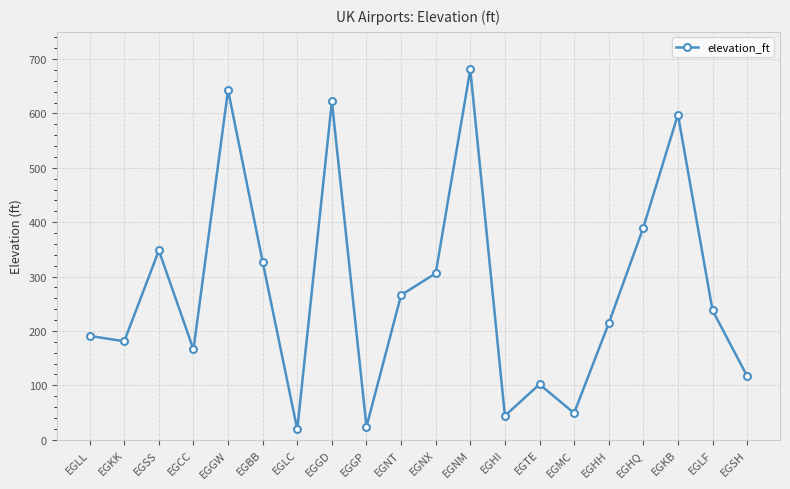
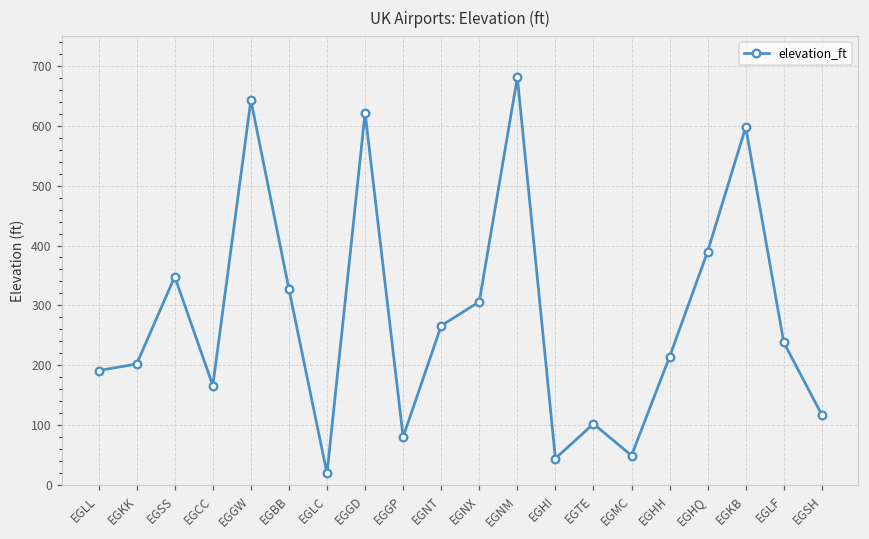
  {
    "EGLL": 190,
-   "EGKK": 180,
+   "EGKK": 200,
    "EGSS": 350,
    "EGCC": 170,
    "EGGW": 640,
    "EGBB": 330,
    "EGLC": 20,
    "EGGD": 620,
-   "EGGP": 20,
+   "EGGP": 80,
    "EGNT": 270,
    "EGNX": 310,
    "EGNM": 680,
    "EGHI": 40,
    "EGTE": 100,
    "EGMC": 50,
    "EGHH": 210,
    "EGHQ": 390,
    "EGKB": 600,
    "EGLF": 240,
    "EGSH": 120
  }
